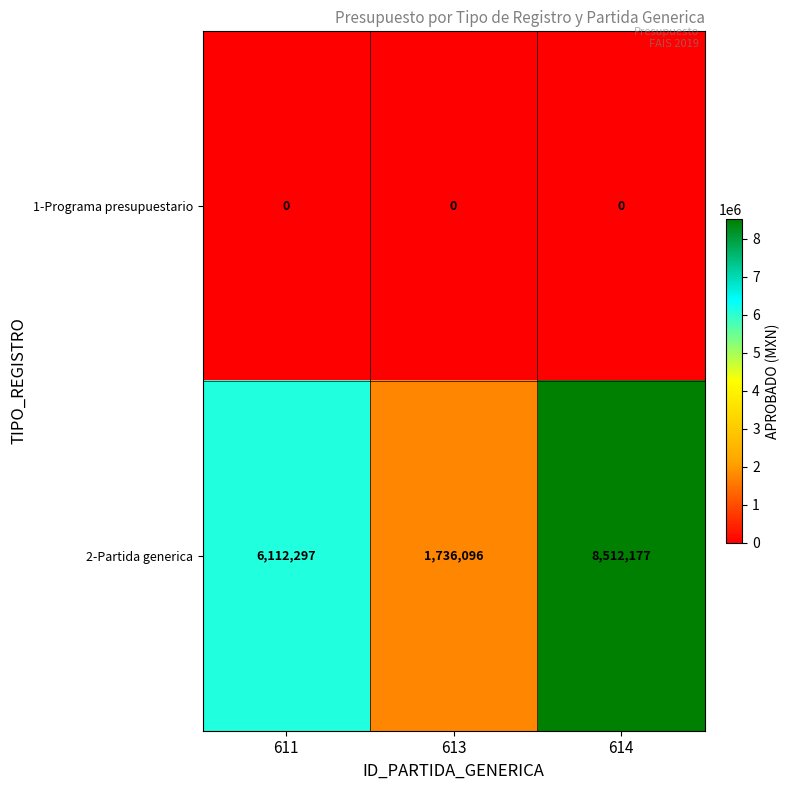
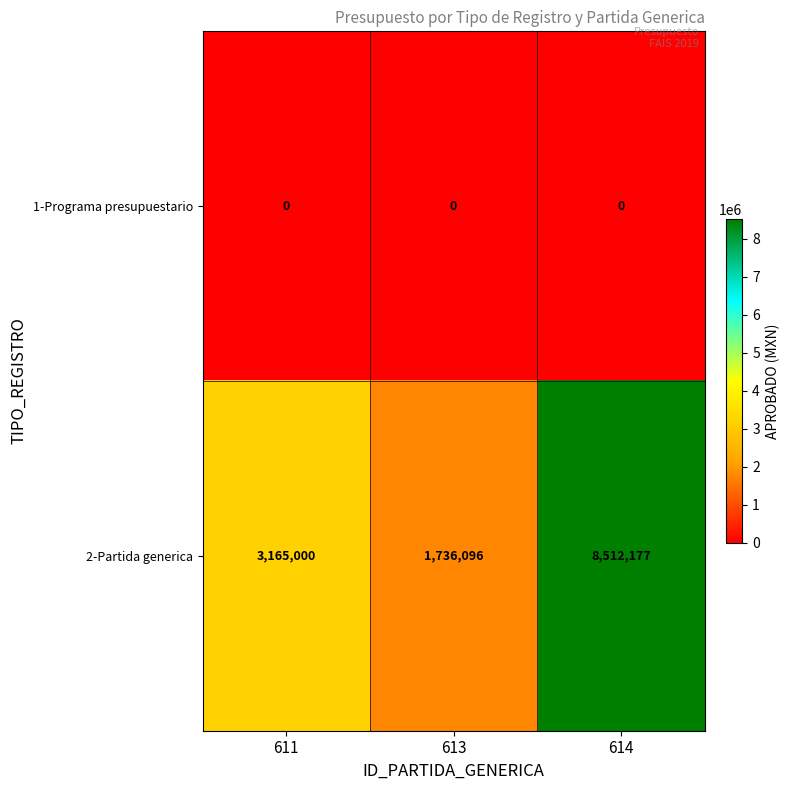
  {
    "1-Programa presupuestario": {
      "611": "0",
      "613": "0",
      "614": "0"
    },
    "2-Partida generica": {
-     "611": "6,112,297",
+     "611": "3,165,000",
      "613": "1,736,096",
      "614": "8,512,177"
    }
  }
